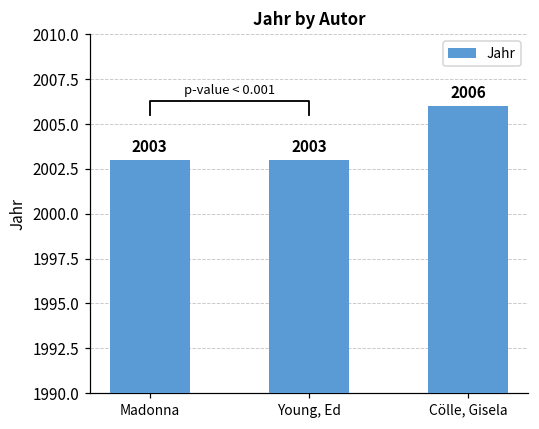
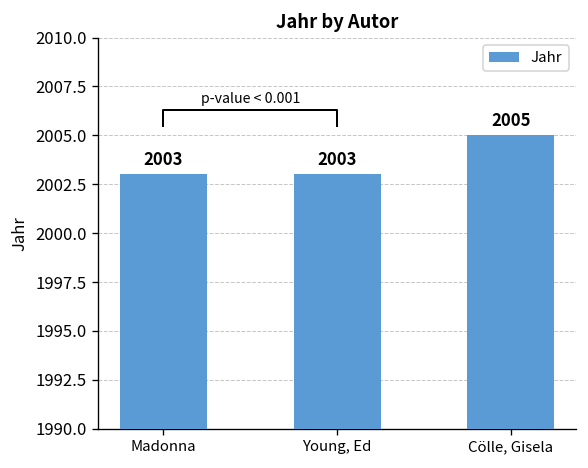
  {
    "Jahr": {
      "Madonna": 2003,
      "Young, Ed": 2003,
-     "Cölle, Gisela": 2006
+     "Cölle, Gisela": 2005
    }
  }
